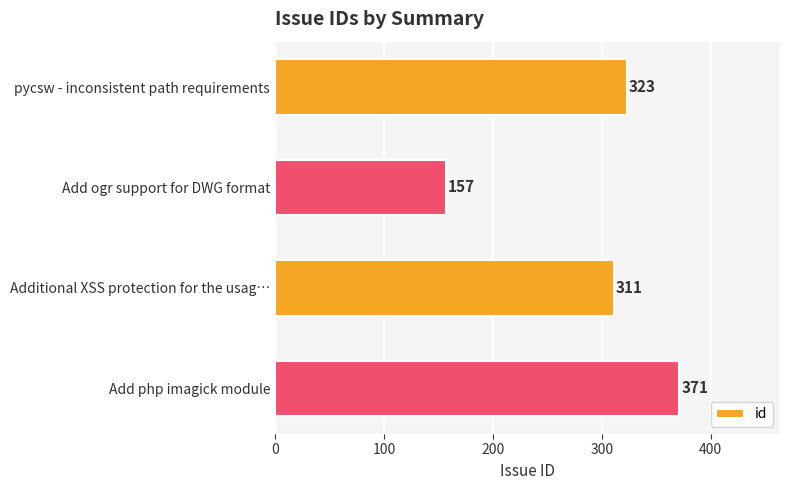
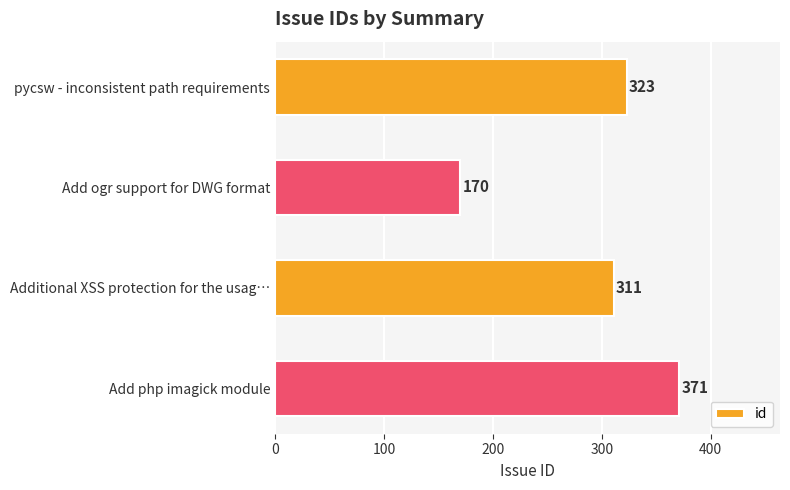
  {
    "pycsw - inconsistent path requirements": 323,
-   "Add ogr support for DWG format": 157,
+   "Add ogr support for DWG format": 170,
    "Additional XSS protection for the usag…": 311,
    "Add php imagick module": 371
  }
